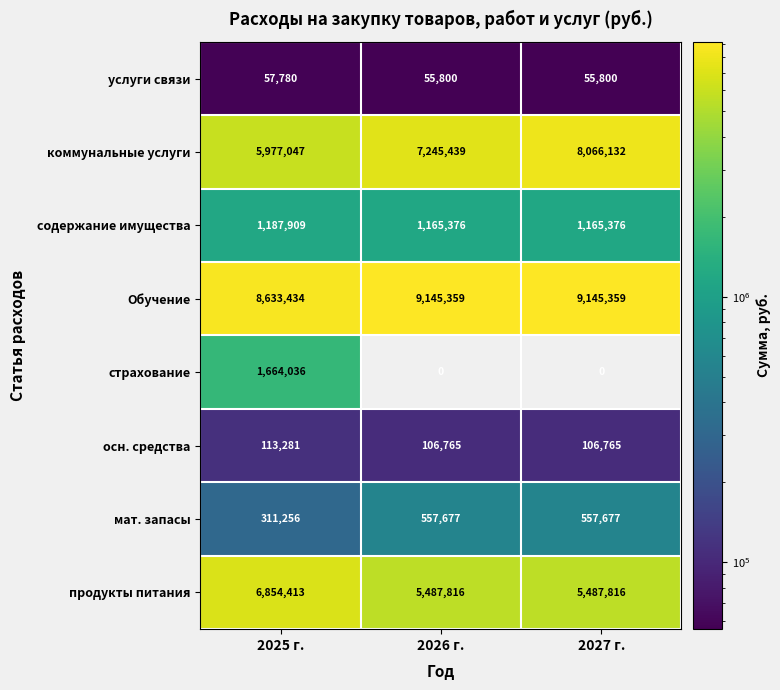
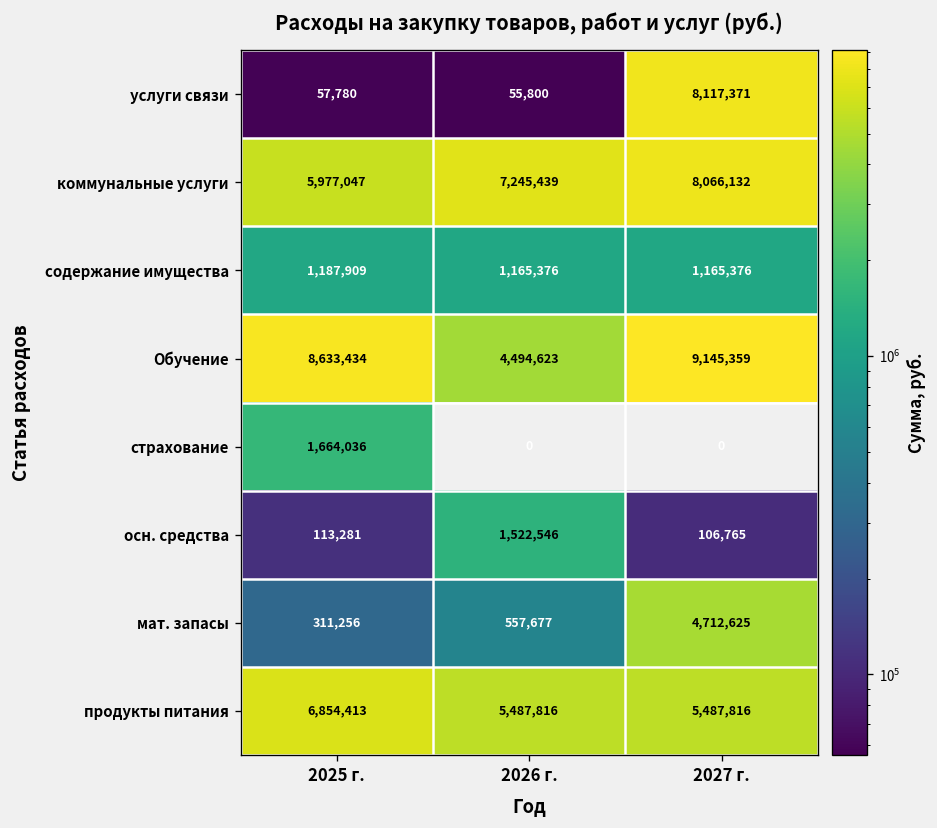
  {
    "услуги связи": {
      "2025 г.": "57,780",
      "2026 г.": "55,800",
-     "2027 г.": "55,800"
+     "2027 г.": "8,117,371"
    },
    "коммунальные услуги": {
      "2025 г.": "5,977,047",
      "2026 г.": "7,245,439",
      "2027 г.": "8,066,132"
    },
    "содержание имущества": {
      "2025 г.": "1,187,909",
      "2026 г.": "1,165,376",
      "2027 г.": "1,165,376"
    },
    "Обучение": {
      "2025 г.": "8,633,434",
-     "2026 г.": "9,145,359",
+     "2026 г.": "4,494,623",
      "2027 г.": "9,145,359"
    },
    "страхование": {
      "2025 г.": "1,664,036"
    },
    "осн. средства": {
      "2025 г.": "113,281",
-     "2026 г.": "106,765",
+     "2026 г.": "1,522,546",
      "2027 г.": "106,765"
    },
    "мат. запасы": {
      "2025 г.": "311,256",
      "2026 г.": "557,677",
-     "2027 г.": "557,677"
+     "2027 г.": "4,712,625"
    },
    "продукты питания": {
      "2025 г.": "6,854,413",
      "2026 г.": "5,487,816",
      "2027 г.": "5,487,816"
    }
  }
